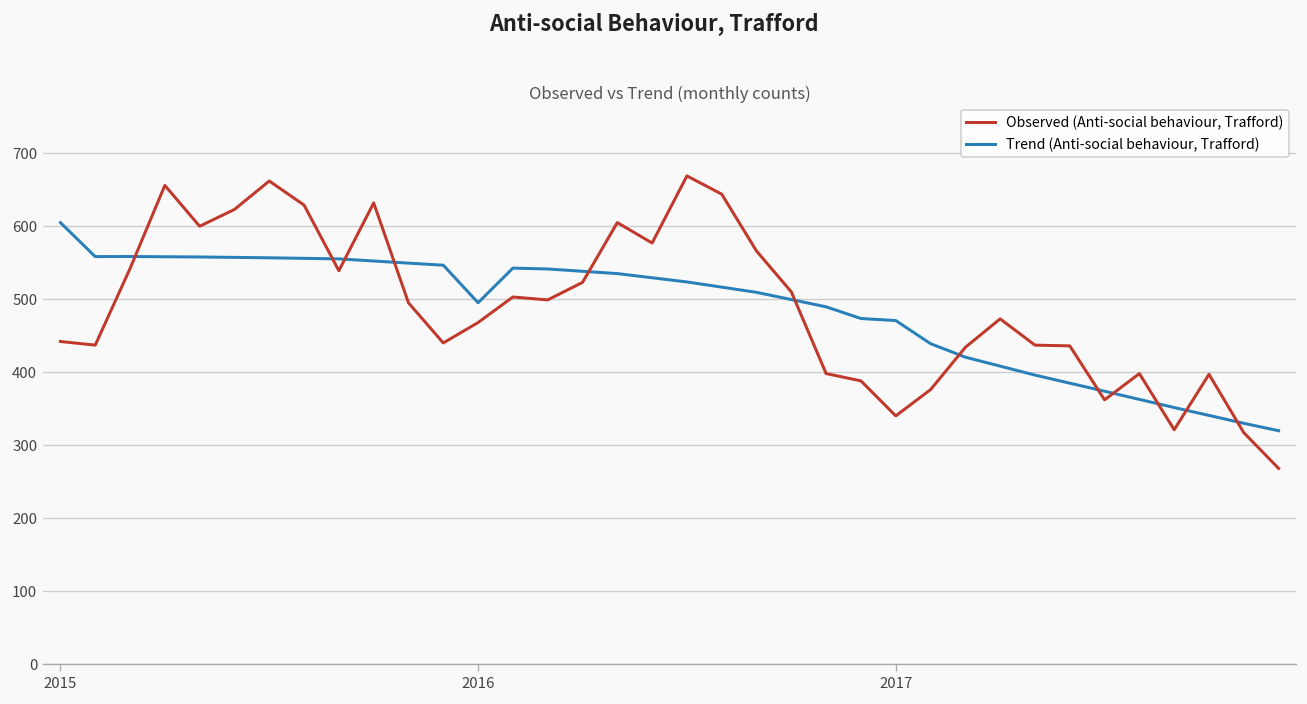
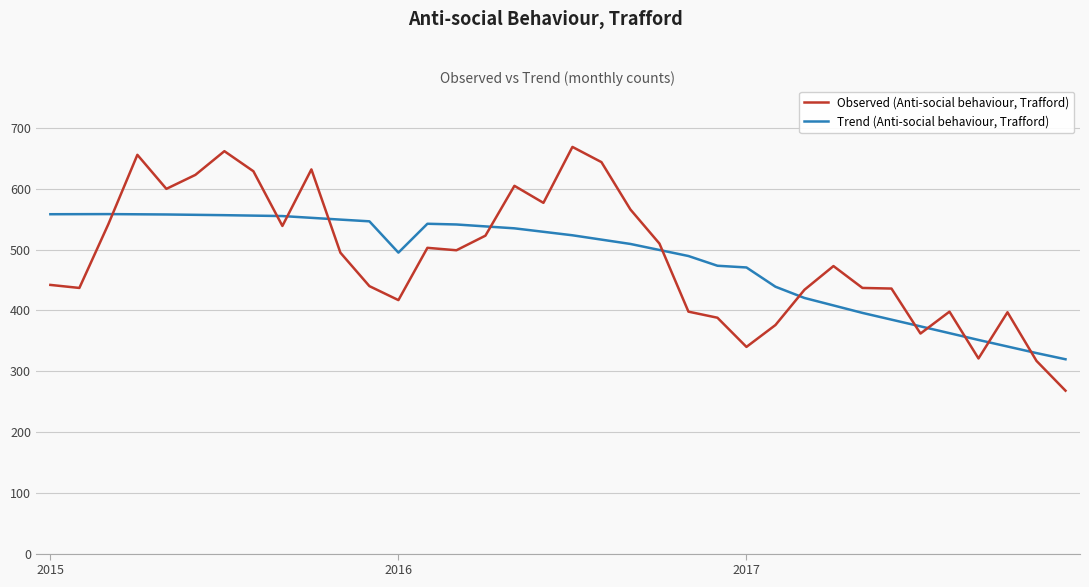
  {
    "Observed (Anti-social behaviour, Trafford)": {
      "2015": 440,
-     "2016": 470,
+     "2016": 420,
      "2017": 340
    },
    "Trend (Anti-social behaviour, Trafford)": {
-     "2015": 600,
+     "2015": 560,
      "2016": 500,
      "2017": 470
    }
  }
